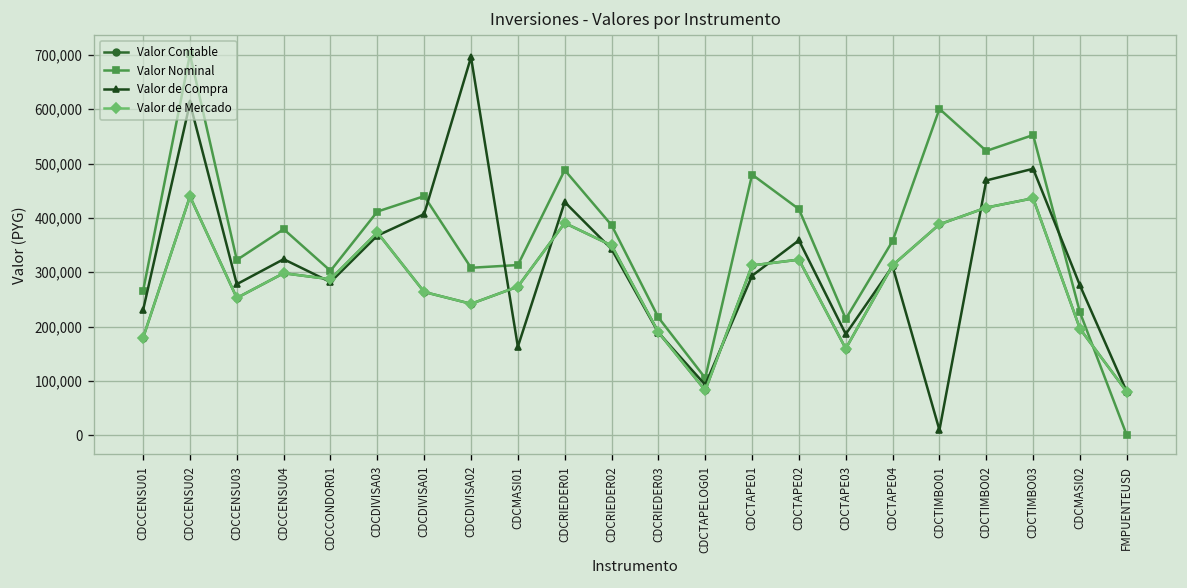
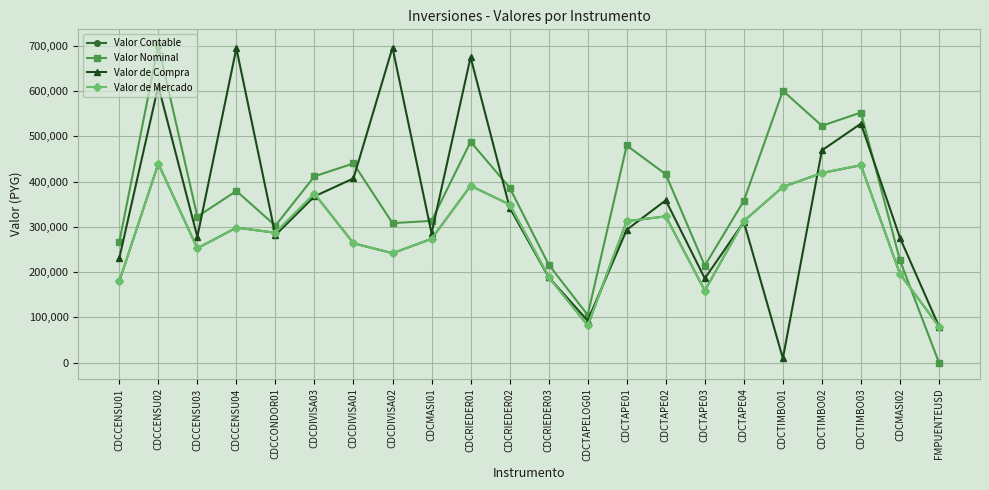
  {
    "Valor de Compra": {
      "CDCCENSU01": "230,000",
      "CDCCENSU03": "280,000",
-     "CDCCENSU04": "320,000",
+     "CDCCENSU04": "690,000",
      "CDCDIVISA03": "370,000",
      "CDCDIVISA01": "410,000",
      "CDCDIVISA02": "700,000",
-     "CDCMASI01": "160,000",
-     "CDCRIEDER01": "430,000",
+     "CDCMASI01": "290,000",
+     "CDCRIEDER01": "670,000",
      "CDCRIEDER02": "340,000",
      "CDCTAPELOG01": "90,000",
      "CDCTAPE01": "290,000",
      "CDCTAPE02": "360,000",
      "CDCTAPE03": "190,000",
      "CDCTIMBO01": "10,000",
      "CDCTIMBO02": "470,000",
-     "CDCTIMBO03": "490,000",
+     "CDCTIMBO03": "530,000",
      "CDCMASI02": "280,000"
    }
  }
